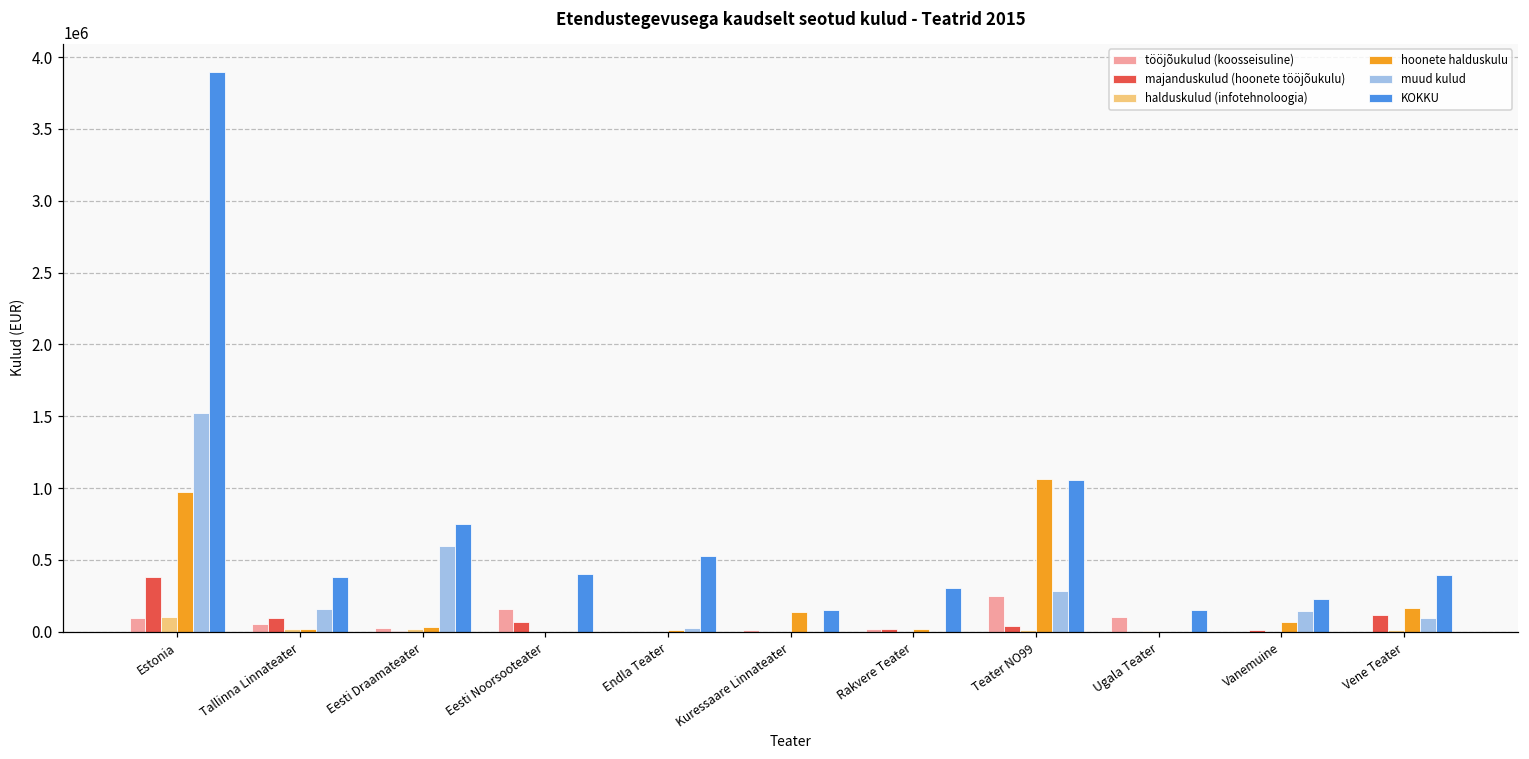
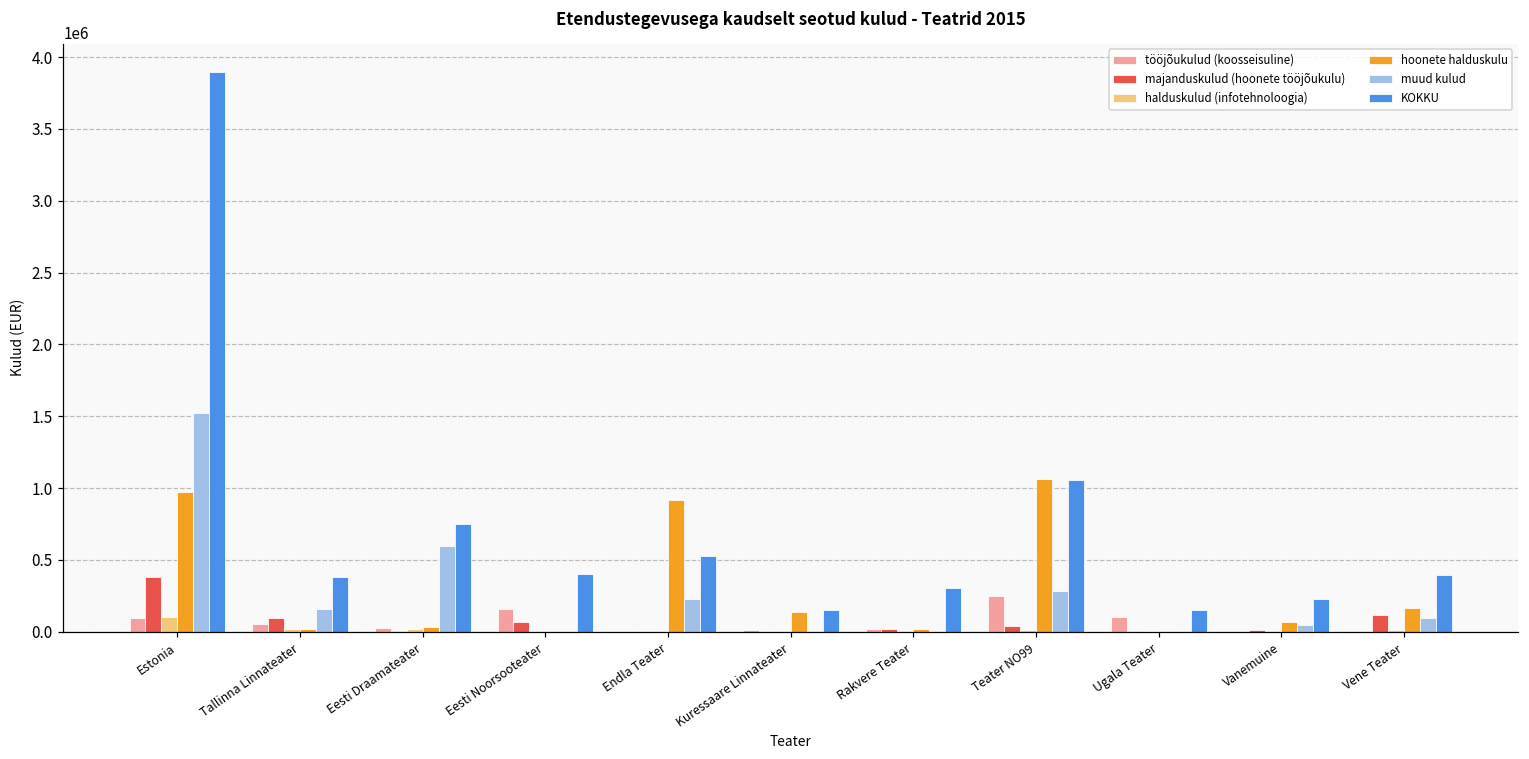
  {
    "majanduskulud (hoonete tööjõukulu)": {
      "Estonia": 380000,
      "Tallinna Linnateater": 90000,
      "Eesti Noorsooteater": 70000,
      "Endla Teater": 0,
      "Kuressaare Linnateater": 0,
      "Teater NO99": 40000,
      "Ugala Teater": 0,
      "Vene Teater": 120000
    },
    "hoonete halduskulu": {
      "Estonia": 970000,
      "Tallinna Linnateater": 20000,
      "Eesti Draamateater": 30000,
      "Eesti Noorsooteater": 0,
-     "Endla Teater": 20000,
+     "Endla Teater": 920000,
      "Kuressaare Linnateater": 140000,
      "Teater NO99": 1070000,
      "Ugala Teater": 0,
      "Vanemuine": 70000,
      "Vene Teater": 160000
    },
    "muud kulud": {
      "Estonia": 1520000,
      "Tallinna Linnateater": 160000,
      "Eesti Draamateater": 600000,
      "Eesti Noorsooteater": 0,
-     "Endla Teater": 30000,
+     "Endla Teater": 230000,
      "Kuressaare Linnateater": 0,
      "Rakvere Teater": 0,
      "Teater NO99": 290000,
      "Ugala Teater": 0,
-     "Vanemuine": 140000,
+     "Vanemuine": 50000,
      "Vene Teater": 90000
    },
    "KOKKU": {
      "Estonia": 3900000,
      "Tallinna Linnateater": 380000,
      "Eesti Draamateater": 750000,
      "Eesti Noorsooteater": 400000,
      "Endla Teater": 530000,
      "Kuressaare Linnateater": 150000,
      "Rakvere Teater": 310000,
      "Teater NO99": 1050000,
      "Ugala Teater": 150000,
      "Vanemuine": 220000,
      "Vene Teater": 390000
    }
  }
